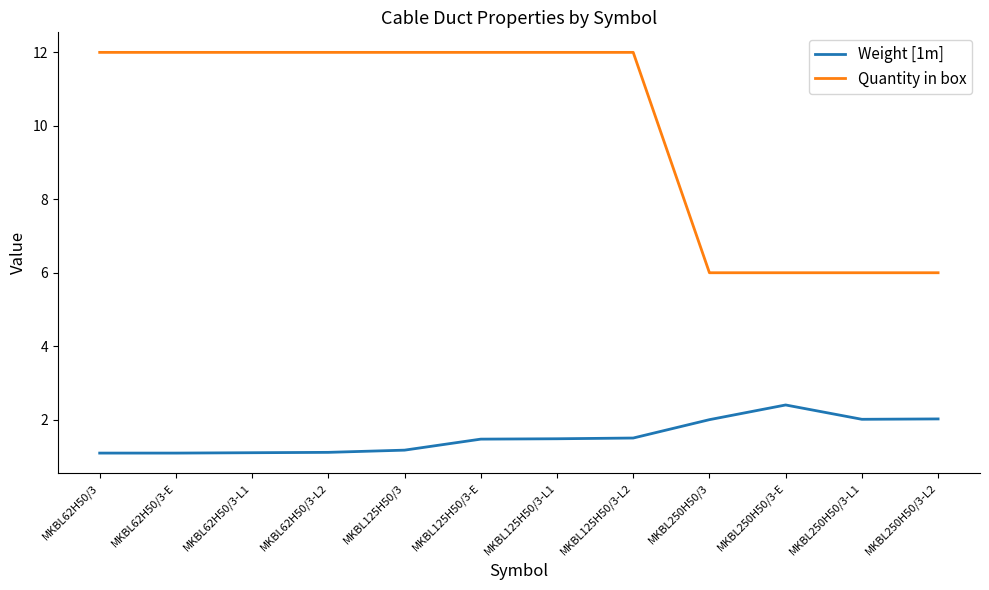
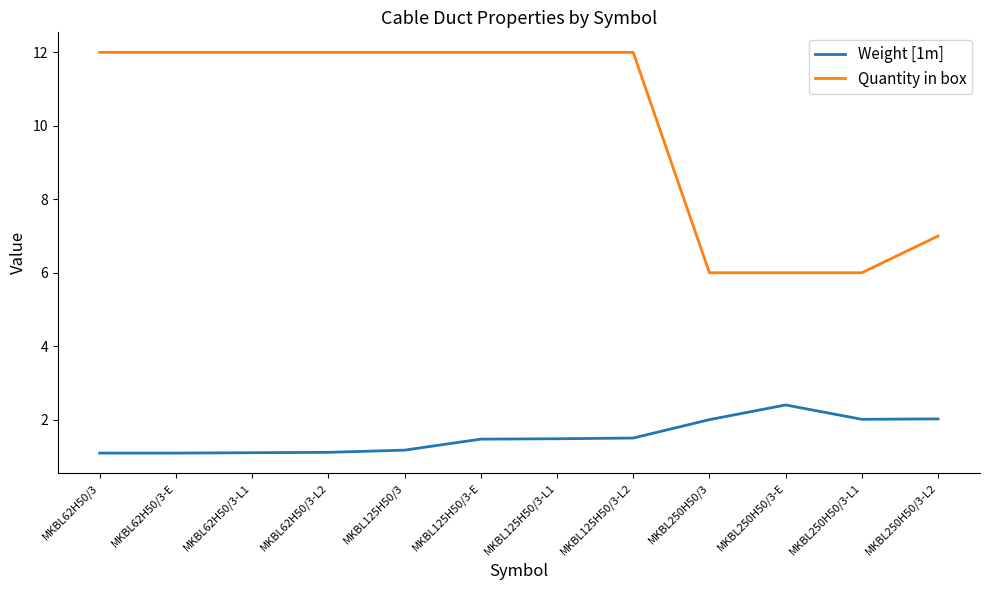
  {
    "Weight [1m]": {
      "MKBL62H50/3": 1.1,
      "MKBL62H50/3-E": 1.1,
      "MKBL62H50/3-L1": 1.1,
      "MKBL62H50/3-L2": 1.1,
      "MKBL125H50/3": 1.2,
      "MKBL125H50/3-E": 1.5,
      "MKBL125H50/3-L1": 1.5,
      "MKBL125H50/3-L2": 1.5,
      "MKBL250H50/3": 2,
      "MKBL250H50/3-E": 2.4,
      "MKBL250H50/3-L1": 2,
      "MKBL250H50/3-L2": 2
    },
    "Quantity in box": {
      "MKBL62H50/3": 12,
      "MKBL62H50/3-E": 12,
      "MKBL62H50/3-L1": 12,
      "MKBL62H50/3-L2": 12,
      "MKBL125H50/3": 12,
      "MKBL125H50/3-E": 12,
      "MKBL125H50/3-L1": 12,
      "MKBL125H50/3-L2": 12,
      "MKBL250H50/3": 6,
      "MKBL250H50/3-E": 6,
      "MKBL250H50/3-L1": 6,
-     "MKBL250H50/3-L2": 6
+     "MKBL250H50/3-L2": 7
    }
  }
